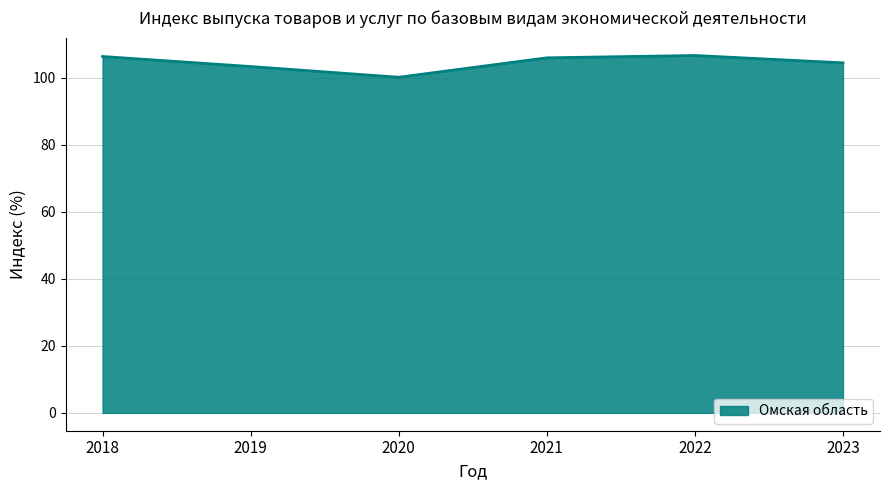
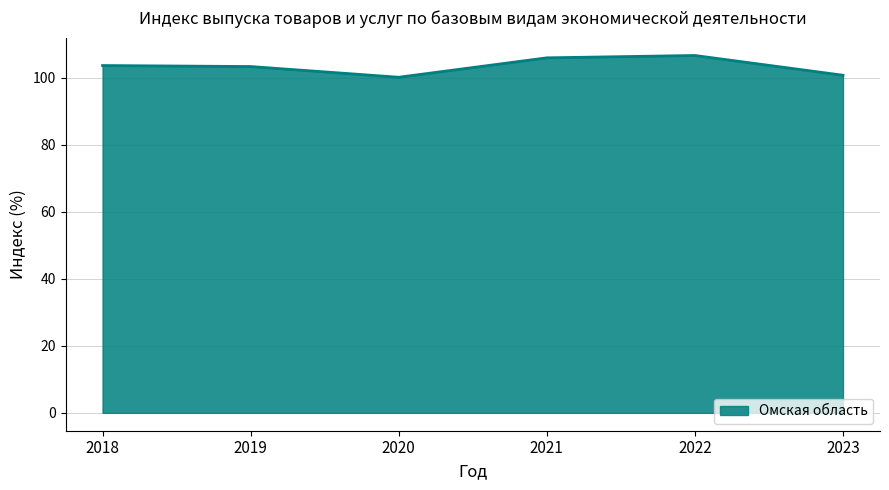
  {
-   "2018": 106,
+   "2018": 104,
    "2019": 103,
    "2020": 100,
    "2021": 106,
    "2022": 107,
-   "2023": 105
+   "2023": 101
  }
